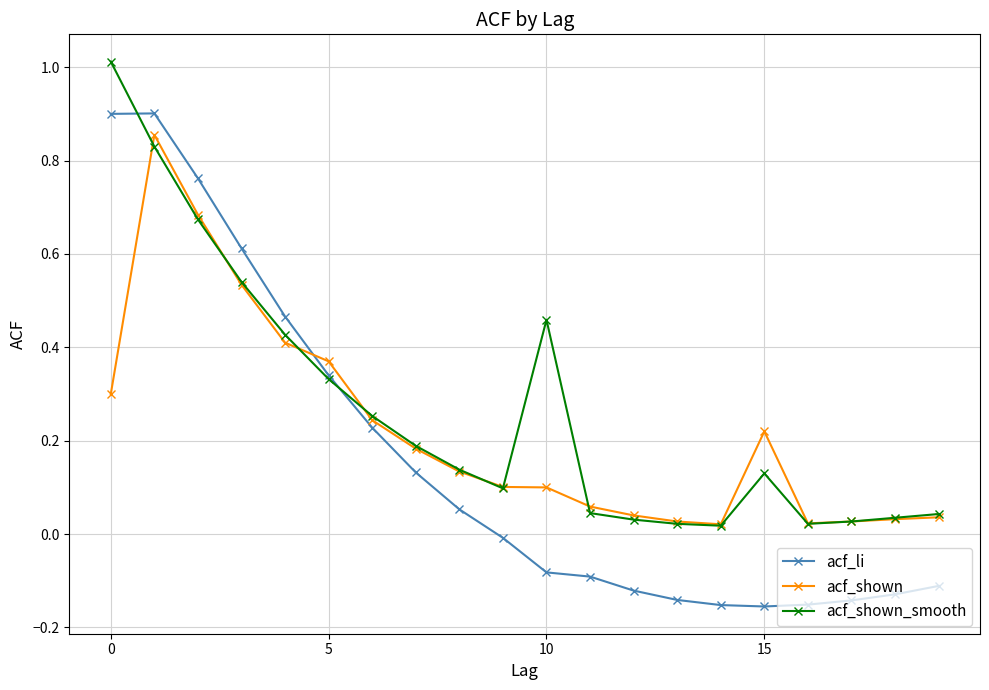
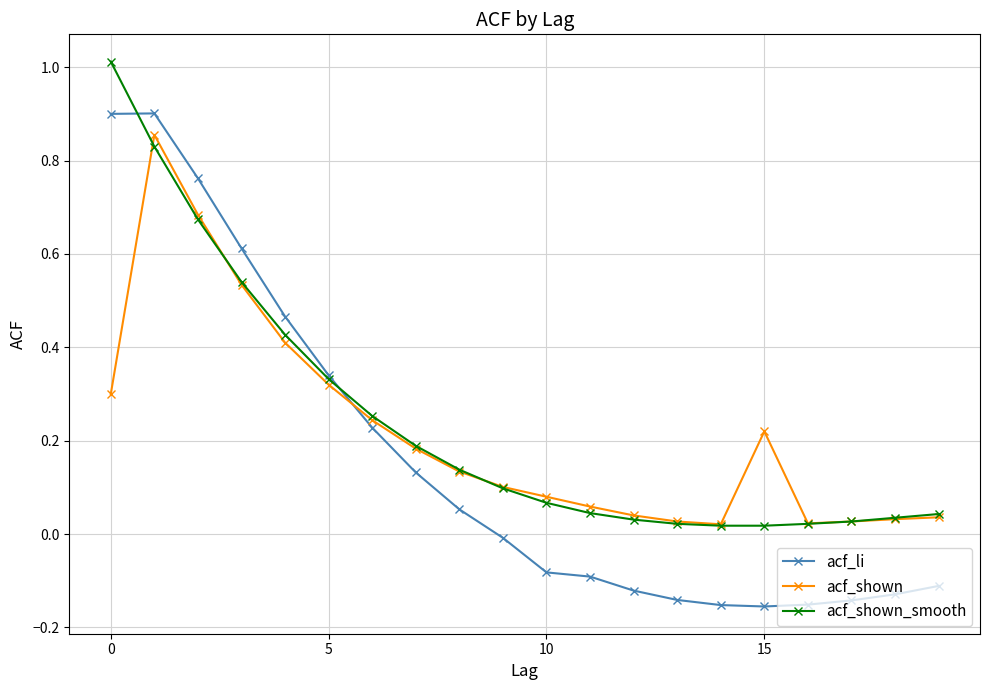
  {
    "acf_li": {
      "0": 0.90,
      "5": 0.34,
      "10": -0.08,
      "15": -0.16
    },
    "acf_shown": {
      "0": 0.30,
-     "5": 0.37,
-     "10": 0.10,
+     "5": 0.32,
+     "10": 0.08,
      "15": 0.22
    },
    "acf_shown_smooth": {
      "0": 1.01,
      "5": 0.33,
-     "10": 0.46,
-     "15": 0.13
+     "10": 0.07,
+     "15": 0.02
    }
  }
